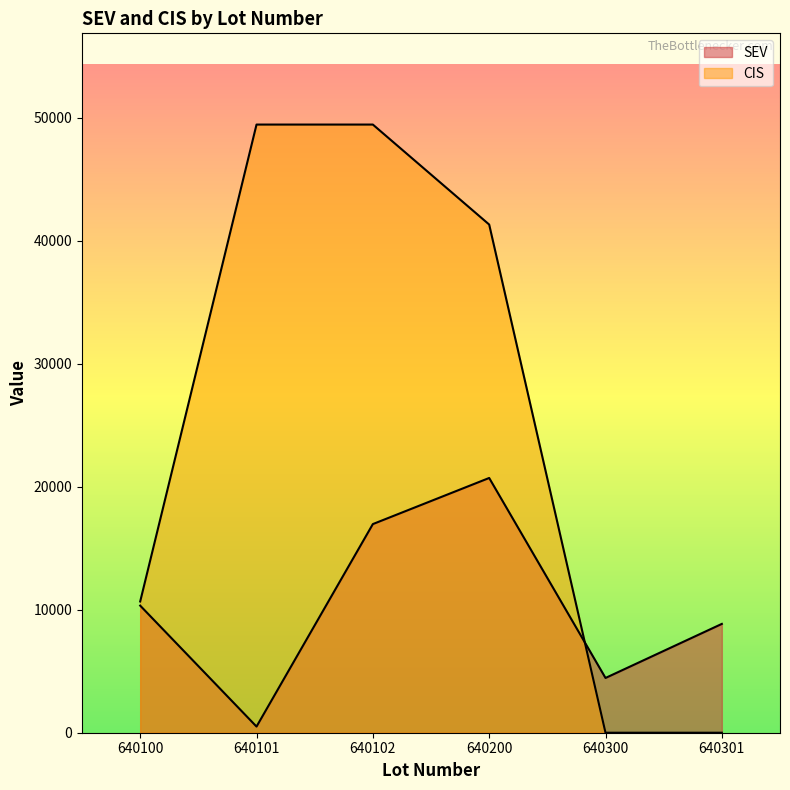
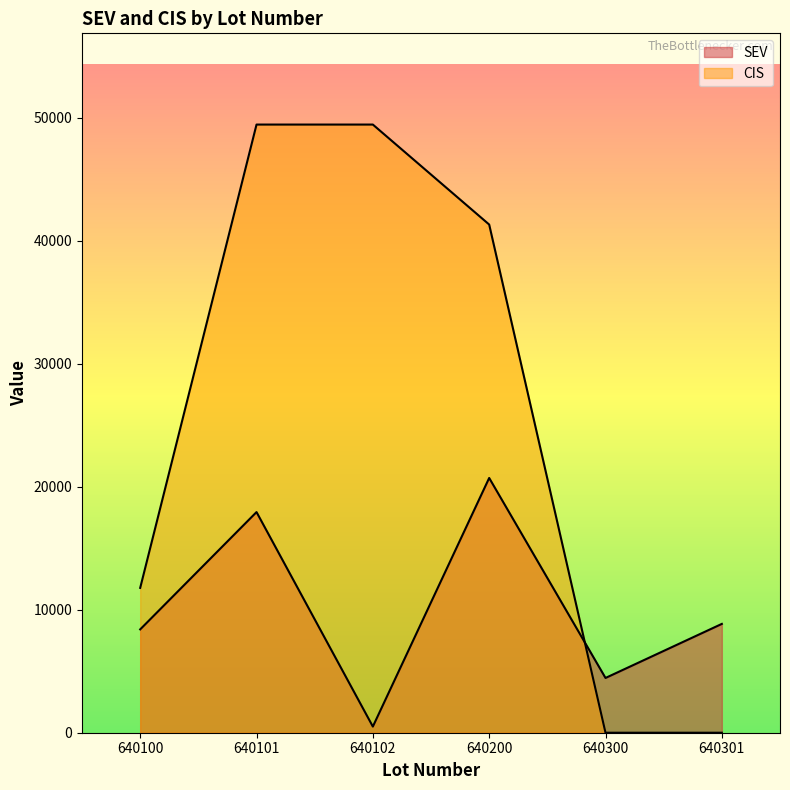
  {
    "SEV": {
-     "640100": 10300,
-     "640101": 500,
-     "640102": 17000,
+     "640100": 8400,
+     "640101": 17900,
+     "640102": 500,
      "640200": 20700,
      "640300": 4500,
      "640301": 8800
    },
    "CIS": {
-     "640100": 10700,
+     "640100": 11800,
      "640101": 49400,
      "640102": 49400,
      "640200": 41300,
      "640300": 0,
      "640301": 0
    }
  }
